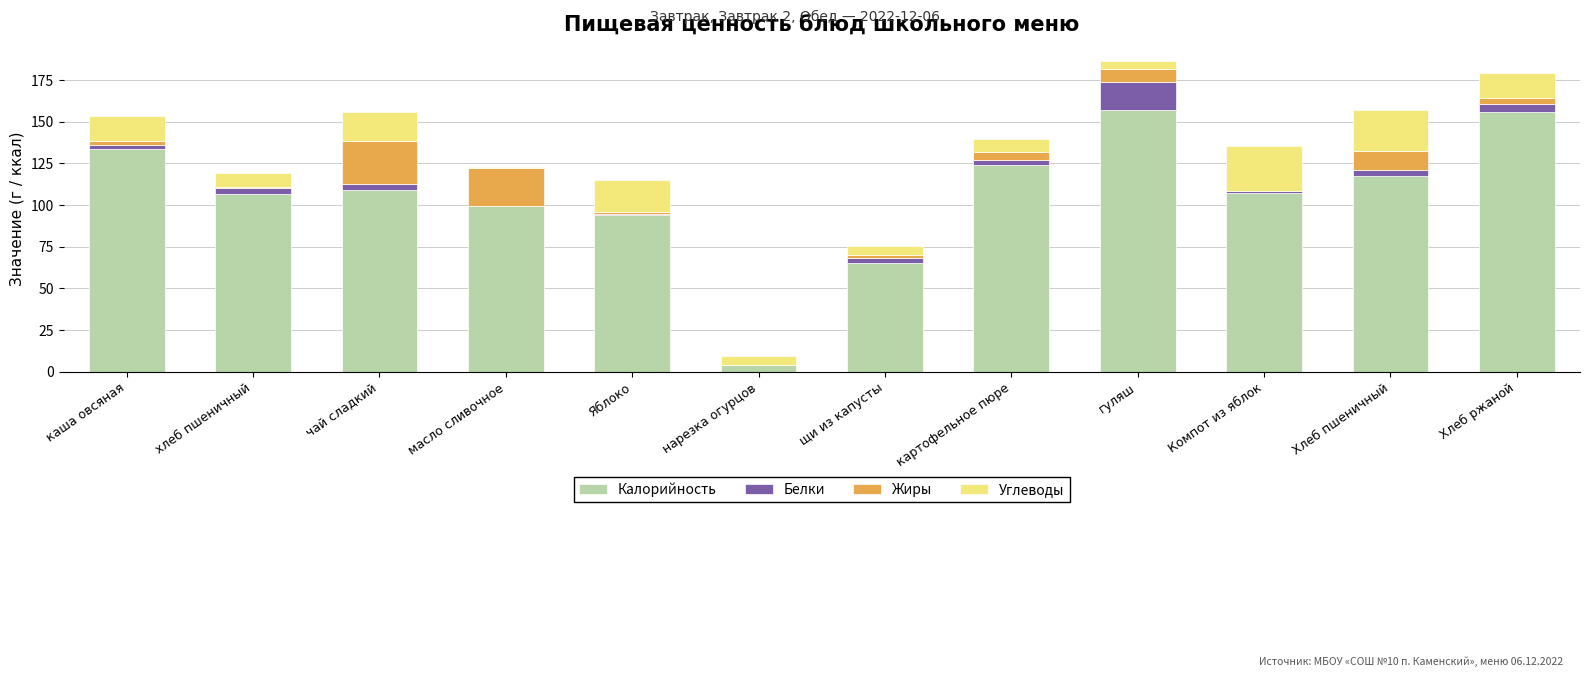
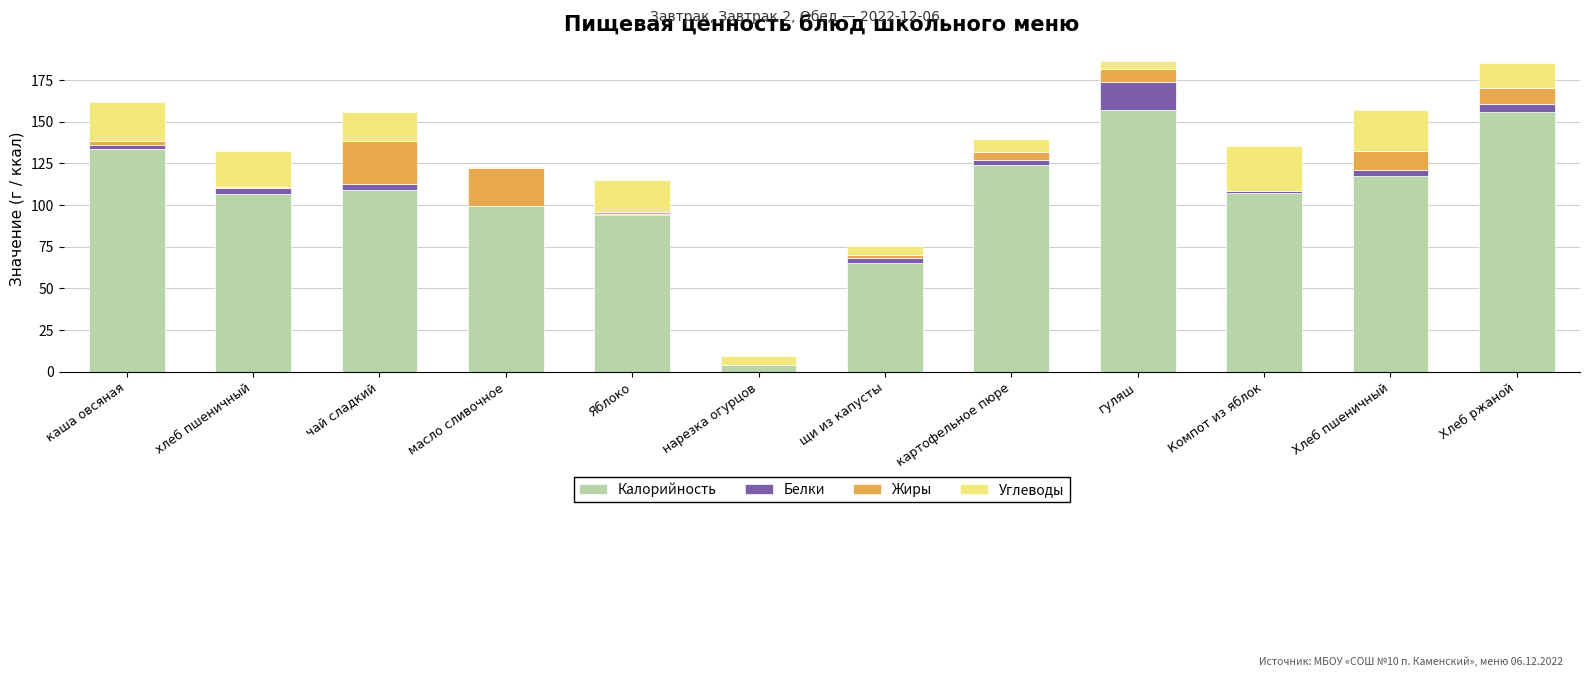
  {
    "Калорийность": {
      "каша овсяная": 133,
      "хлеб пшеничный": 107,
      "чай сладкий": 109,
      "масло сливочное": 99,
      "Яблоко": 94,
      "нарезка огурцов": 4,
      "щи из капусты": 65,
      "картофельное пюре": 124,
      "гуляш": 157,
      "Компот из яблок": 107,
      "Хлеб пшеничный": 118,
      "Хлеб ржаной": 156
    },
    "Белки": {
      "каша овсяная": 2,
      "хлеб пшеничный": 3,
      "чай сладкий": 3,
      "щи из капусты": 3,
      "картофельное пюре": 3,
      "гуляш": 17,
      "Хлеб пшеничный": 4,
      "Хлеб ржаной": 5
    },
    "Жиры": {
      "каша овсяная": 3,
      "чай сладкий": 26,
      "масло сливочное": 23,
      "нарезка огурцов": 0,
      "щи из капусты": 2,
      "картофельное пюре": 5,
      "гуляш": 8,
      "Компот из яблок": 0,
      "Хлеб пшеничный": 11,
-     "Хлеб ржаной": 3
+     "Хлеб ржаной": 9
    },
    "Углеводы": {
-     "каша овсяная": 15,
-     "хлеб пшеничный": 8,
+     "каша овсяная": 24,
+     "хлеб пшеничный": 21,
      "чай сладкий": 18,
      "Яблоко": 20,
      "нарезка огурцов": 5,
      "щи из капусты": 5,
      "картофельное пюре": 8,
      "гуляш": 5,
      "Компот из яблок": 27,
      "Хлеб пшеничный": 25,
      "Хлеб ржаной": 15
    }
  }
